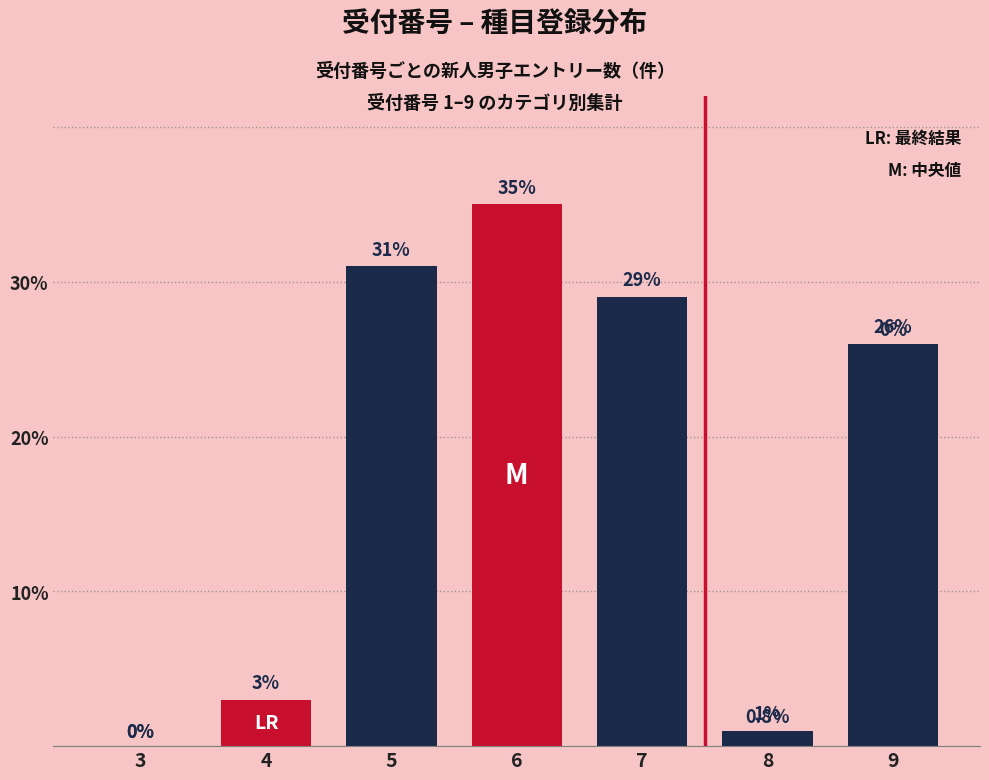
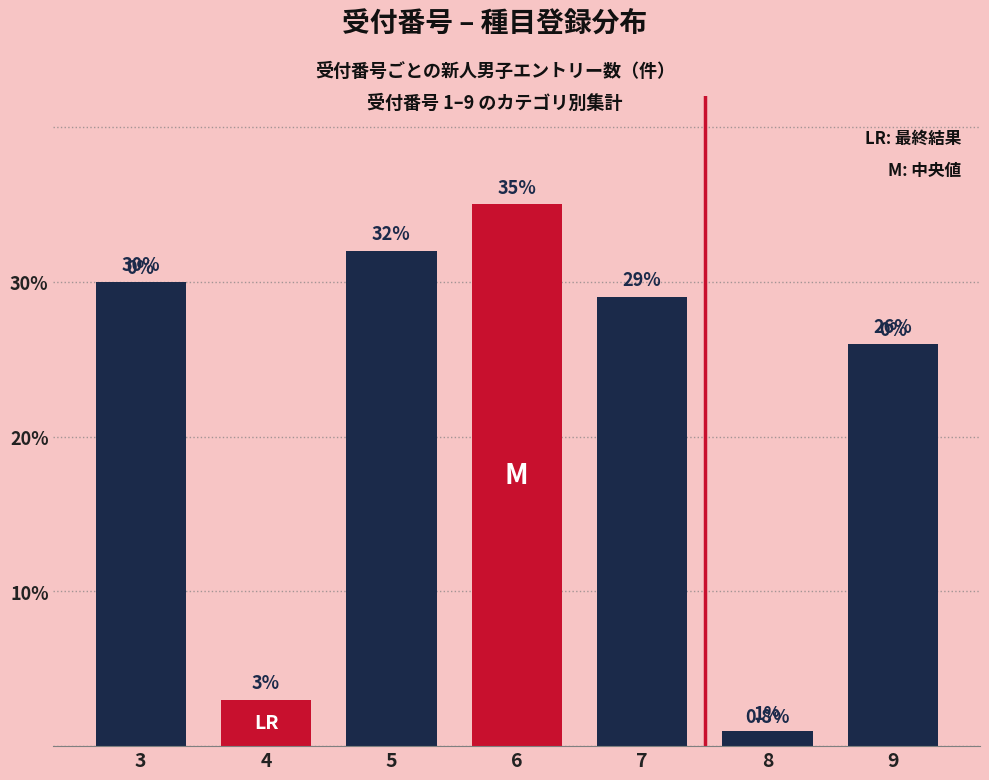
  {
-   "3": "0%",
+   "3": "30%",
    "4": "3%",
-   "5": "31%",
+   "5": "32%",
    "6": "35%",
    "7": "29%"
  }
